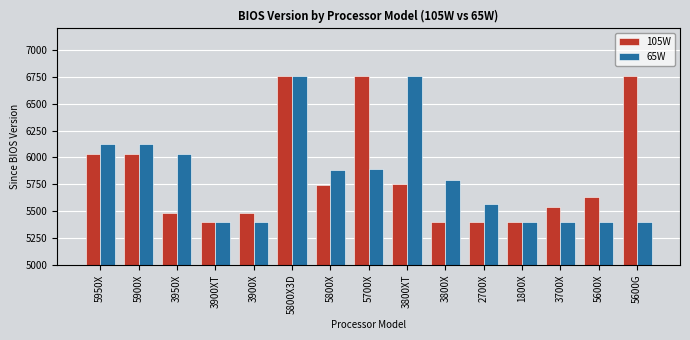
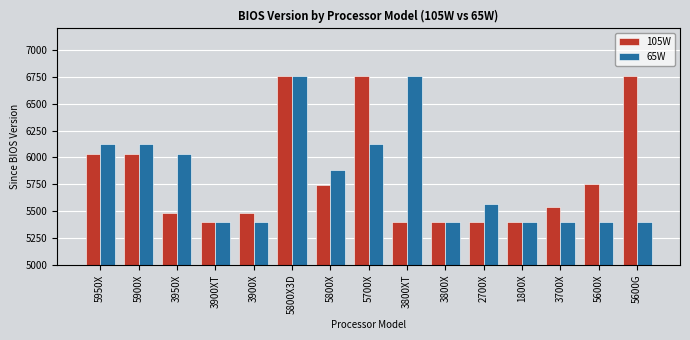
  {
    "105W": {
      "5950X": 6030,
      "5900X": 6030,
      "3950X": 5490,
      "3900XT": 5400,
      "3900X": 5490,
      "5800X3D": 6760,
      "5800X": 5750,
      "5700X": 6760,
-     "3800XT": 5750,
+     "3800XT": 5400,
      "3800X": 5400,
      "2700X": 5400,
      "1800X": 5400,
      "3700X": 5540,
-     "5600X": 5630,
+     "5600X": 5760,
      "5600G": 6760
    },
    "65W": {
      "5950X": 6130,
      "5900X": 6130,
      "3950X": 6030,
      "3900XT": 5400,
      "3900X": 5400,
      "5800X3D": 6760,
      "5800X": 5880,
-     "5700X": 5890,
+     "5700X": 6130,
      "3800XT": 6760,
-     "3800X": 5790,
+     "3800X": 5400,
      "2700X": 5570,
      "1800X": 5400,
      "3700X": 5400,
      "5600X": 5400,
      "5600G": 5400
    }
  }
